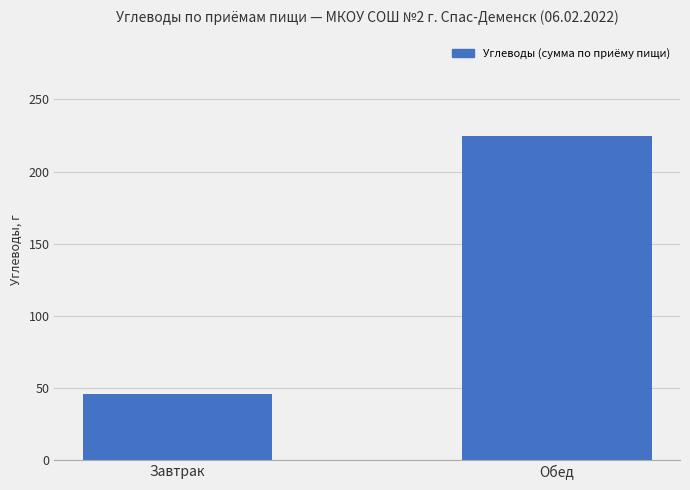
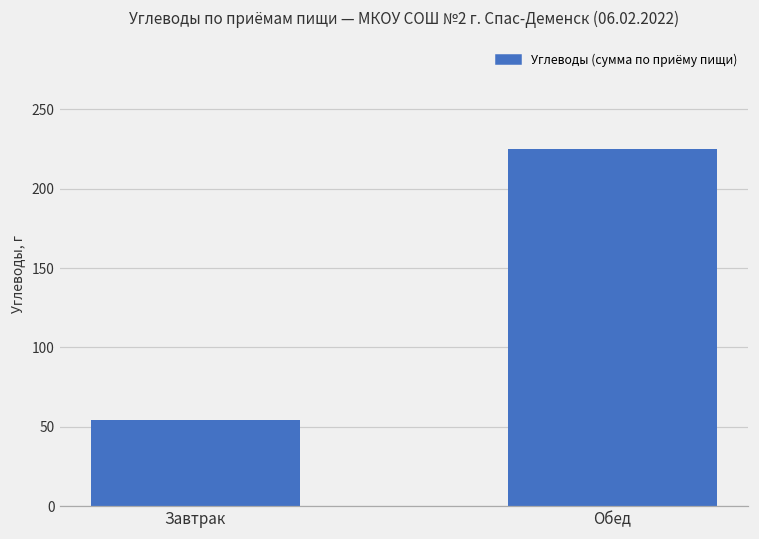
  {
-   "Завтрак": 46,
+   "Завтрак": 54,
    "Обед": 225
  }
